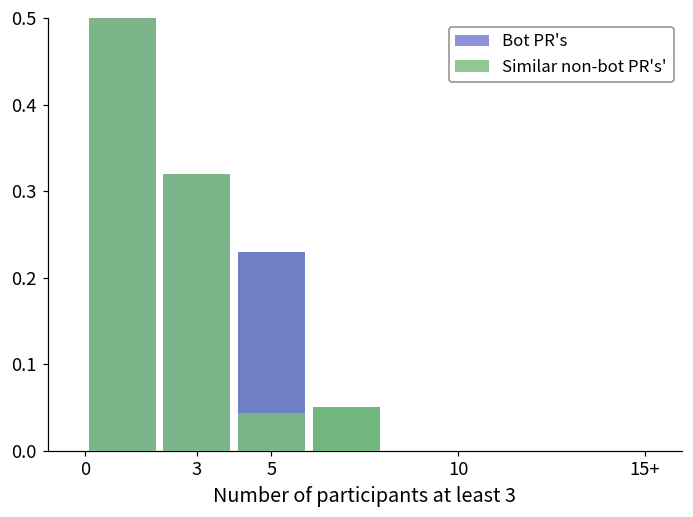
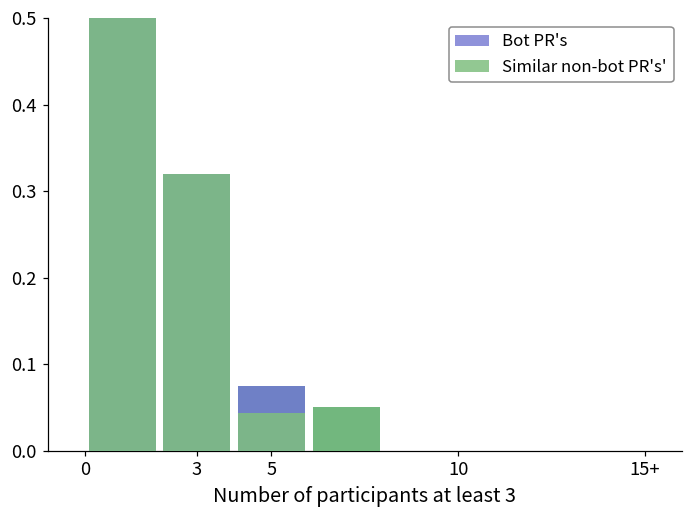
  {
    "Bot PR's": {
      "3": 0.32,
-     "5": 0.23
+     "5": 0.08
    },
    "Similar non-bot PR's'": {
      "3": 0.32
    }
  }
